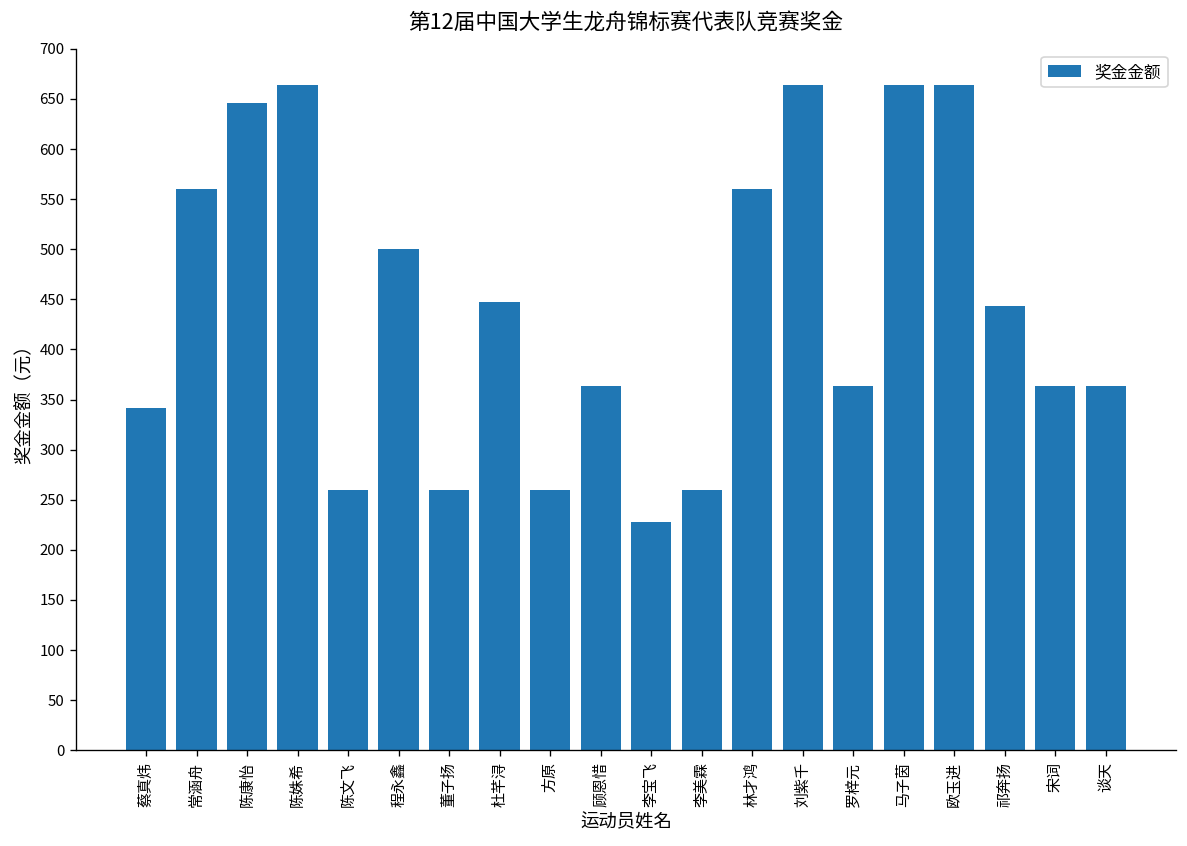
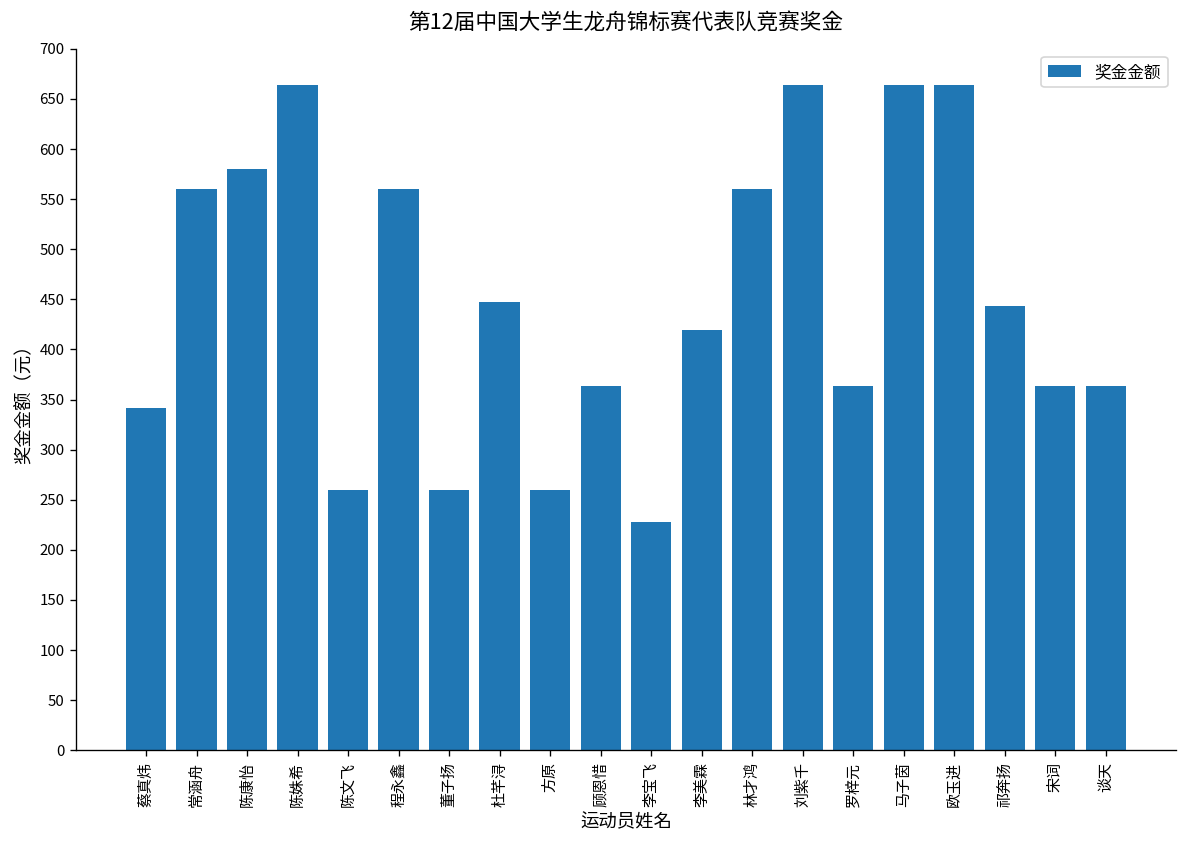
  {
    "蔡真炜": 340,
    "常涵舟": 560,
-   "陈康怡": 650,
+   "陈康怡": 580,
    "陈姝希": 660,
    "陈文飞": 260,
-   "程永鑫": 500,
+   "程永鑫": 560,
    "董子扬": 260,
    "杜芊浔": 450,
    "方原": 260,
    "顾恩惜": 360,
    "李宝飞": 230,
-   "李美霖": 260,
+   "李美霖": 420,
    "林才鸿": 560,
    "刘紫千": 660,
    "罗梓元": 360,
    "马子茵": 660,
    "欧玉进": 660,
    "祁奔扬": 440,
    "宋词": 360,
    "谈天": 360
  }
